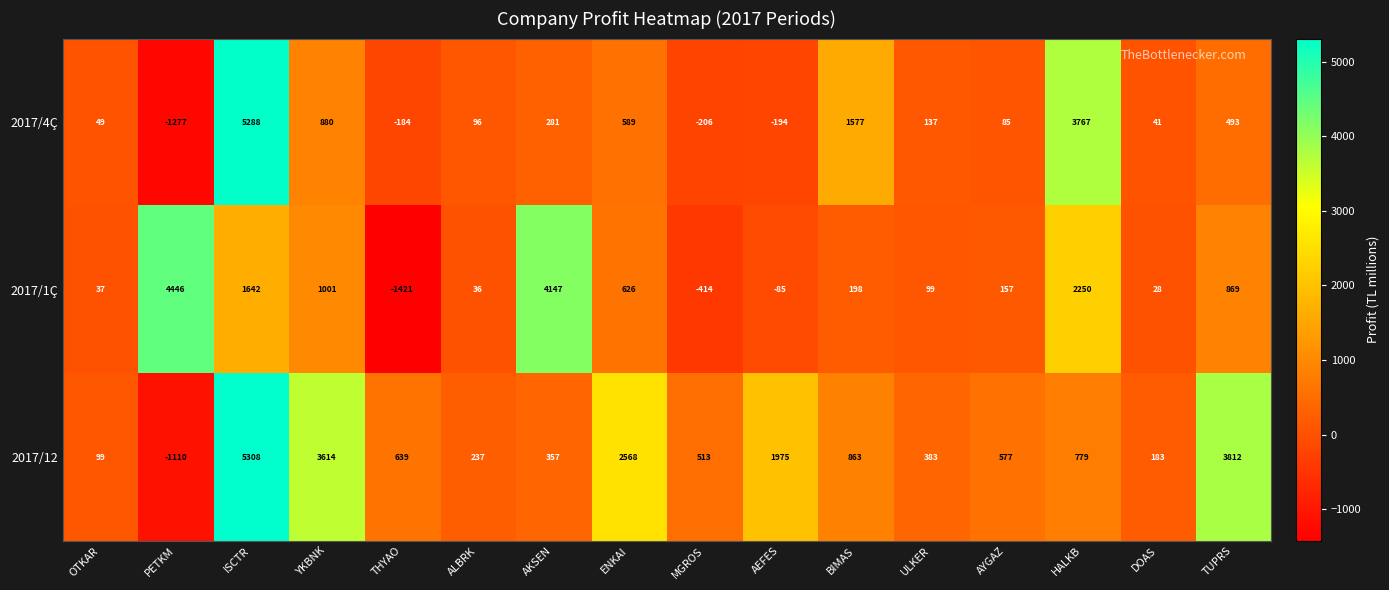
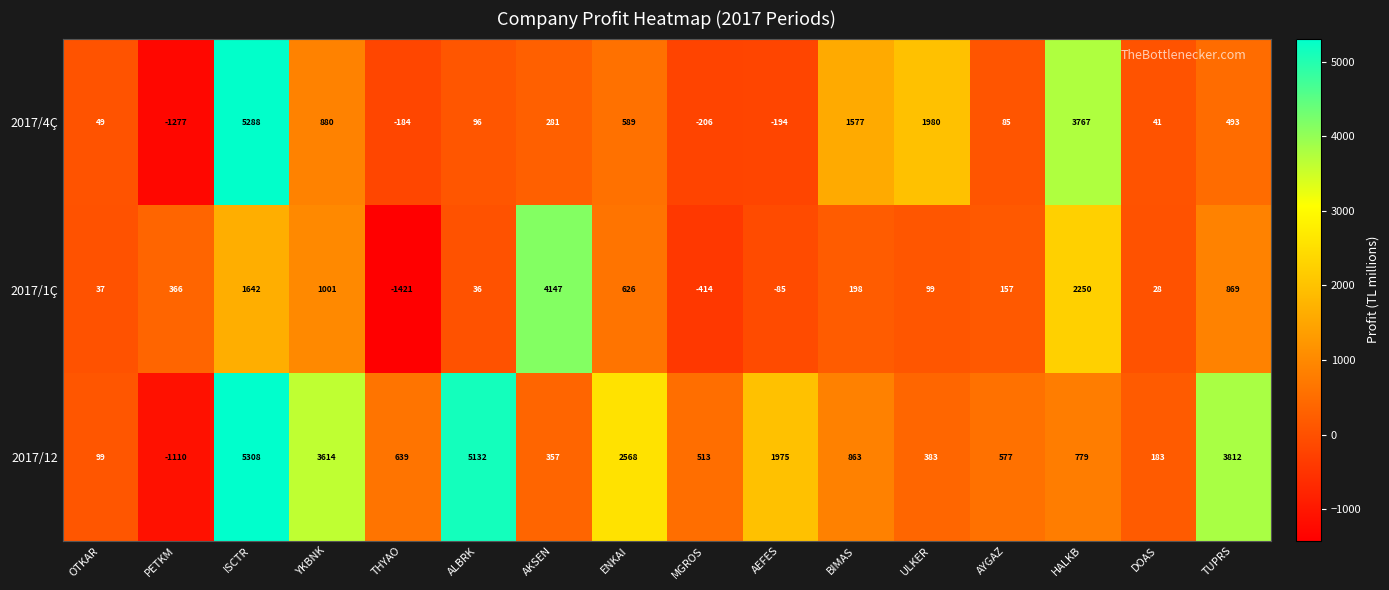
  {
    "2017/4Ç": {
      "OTKAR": 49,
      "PETKM": -1277,
      "ISCTR": 5288,
      "YKBNK": 880,
      "THYAO": -184,
      "ALBRK": 96,
      "AKSEN": 281,
      "ENKAI": 589,
      "MGROS": -206,
      "AEFES": -194,
      "BIMAS": 1577,
-     "ULKER": 137,
+     "ULKER": 1980,
      "AYGAZ": 85,
      "HALKB": 3767,
      "TUPRS": 493
    },
    "2017/1Ç": {
      "OTKAR": 37,
-     "PETKM": 4446,
+     "PETKM": 366,
      "ISCTR": 1642,
      "YKBNK": 1001,
      "THYAO": -1421,
      "ALBRK": 36,
      "AKSEN": 4147,
      "ENKAI": 626,
      "MGROS": -414,
      "AEFES": -85,
      "BIMAS": 198,
      "ULKER": 99,
      "AYGAZ": 157,
      "HALKB": 2250,
      "DOAS": 28,
      "TUPRS": 869
    },
    "2017/12": {
      "OTKAR": 99,
      "PETKM": -1110,
      "ISCTR": 5308,
      "YKBNK": 3614,
      "THYAO": 639,
-     "ALBRK": 237,
+     "ALBRK": 5132,
      "AKSEN": 357,
      "ENKAI": 2568,
      "MGROS": 513,
      "AEFES": 1975,
      "BIMAS": 863,
      "ULKER": 383,
      "AYGAZ": 577,
      "HALKB": 779,
      "DOAS": 183,
      "TUPRS": 3812
    }
  }
